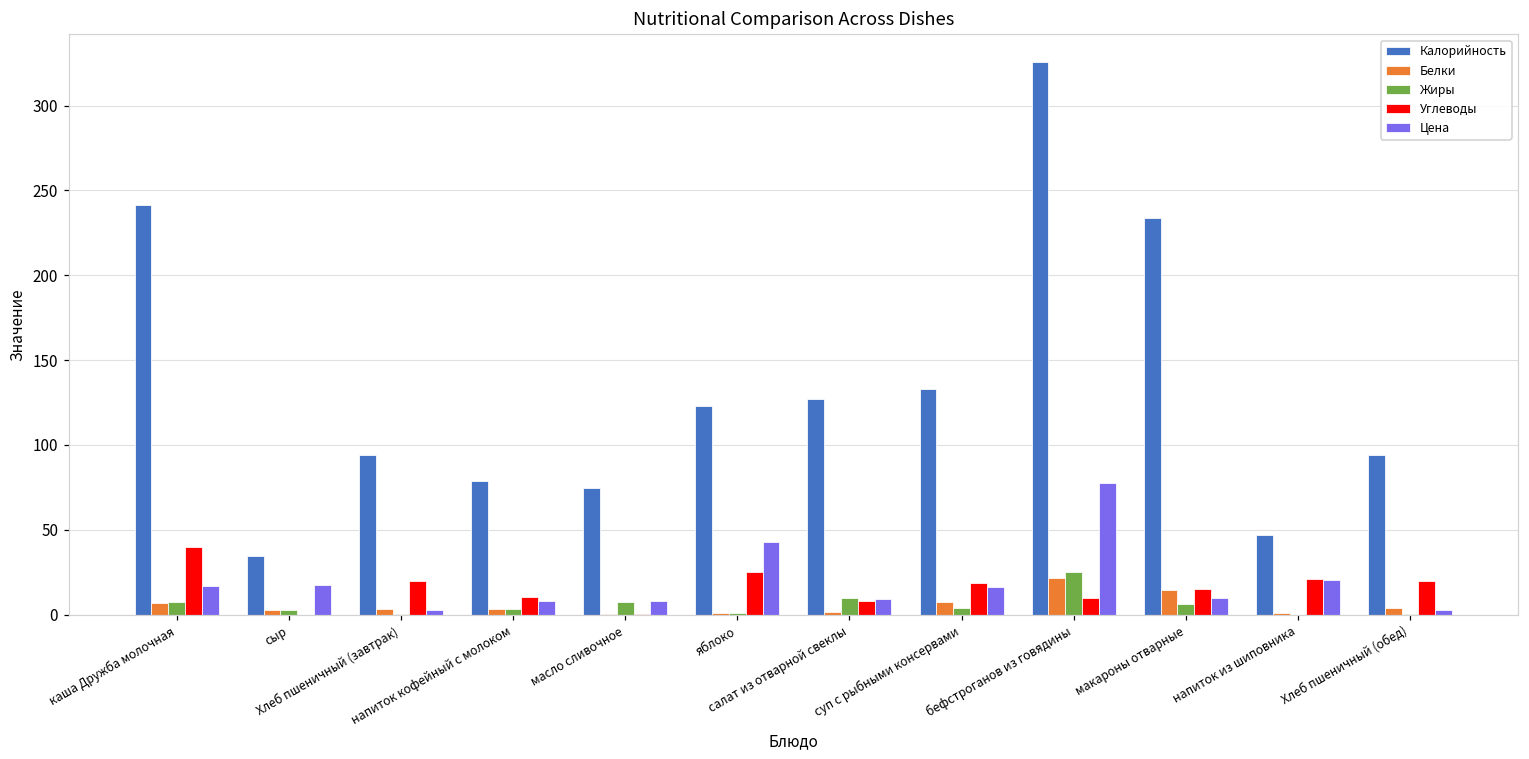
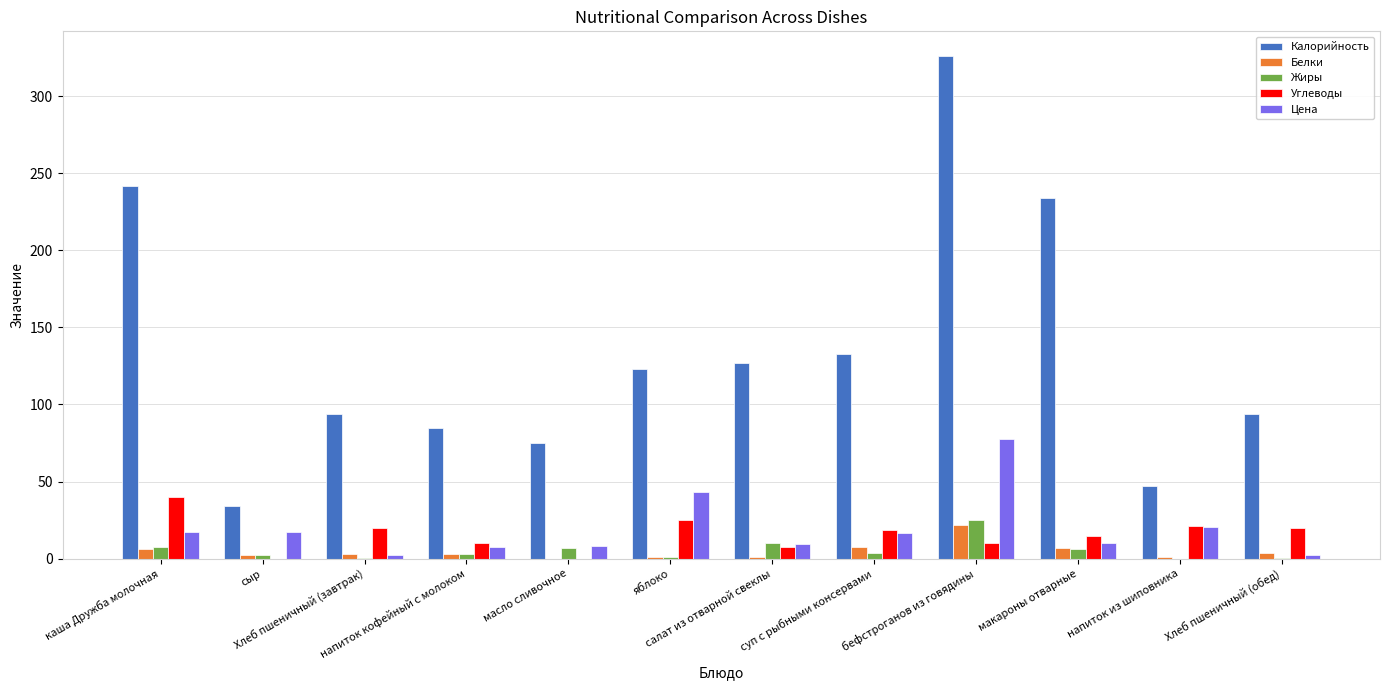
  {
    "Калорийность": {
      "каша Дружба молочная": 242,
      "сыр": 34,
      "Хлеб пшеничный (завтрак)": 94,
-     "напиток кофейный с молоком": 79,
+     "напиток кофейный с молоком": 85,
      "масло сливочное": 75,
      "яблоко": 123,
      "салат из отварной свеклы": 127,
      "суп с рыбными консервами": 133,
      "бефстроганов из говядины": 326,
      "макароны отварные": 234,
      "напиток из шиповника": 47,
      "Хлеб пшеничный (обед)": 94
    },
    "Белки": {
      "каша Дружба молочная": 7,
      "сыр": 3,
      "Хлеб пшеничный (завтрак)": 3,
      "напиток кофейный с молоком": 3,
      "суп с рыбными консервами": 7,
      "бефстроганов из говядины": 22,
-     "макароны отварные": 14,
+     "макароны отварные": 7,
      "Хлеб пшеничный (обед)": 4
    },
    "Жиры": {
      "каша Дружба молочная": 7,
      "сыр": 3,
      "напиток кофейный с молоком": 3,
      "масло сливочное": 7,
      "салат из отварной свеклы": 10,
      "суп с рыбными консервами": 4,
      "бефстроганов из говядины": 25,
      "макароны отварные": 6,
      "напиток из шиповника": 0
    },
    "Углеводы": {
      "каша Дружба молочная": 40,
      "сыр": 0,
      "Хлеб пшеничный (завтрак)": 20,
      "напиток кофейный с молоком": 10,
      "яблоко": 25,
      "салат из отварной свеклы": 8,
      "суп с рыбными консервами": 19,
      "бефстроганов из говядины": 10,
      "макароны отварные": 15,
      "напиток из шиповника": 21,
      "Хлеб пшеничный (обед)": 20
    },
    "Цена": {
      "каша Дружба молочная": 17,
      "сыр": 18,
      "Хлеб пшеничный (завтрак)": 3,
      "напиток кофейный с молоком": 8,
      "масло сливочное": 8,
      "яблоко": 43,
      "салат из отварной свеклы": 9,
      "суп с рыбными консервами": 16,
      "бефстроганов из говядины": 78,
      "макароны отварные": 10,
      "напиток из шиповника": 21,
      "Хлеб пшеничный (обед)": 3
    }
  }
